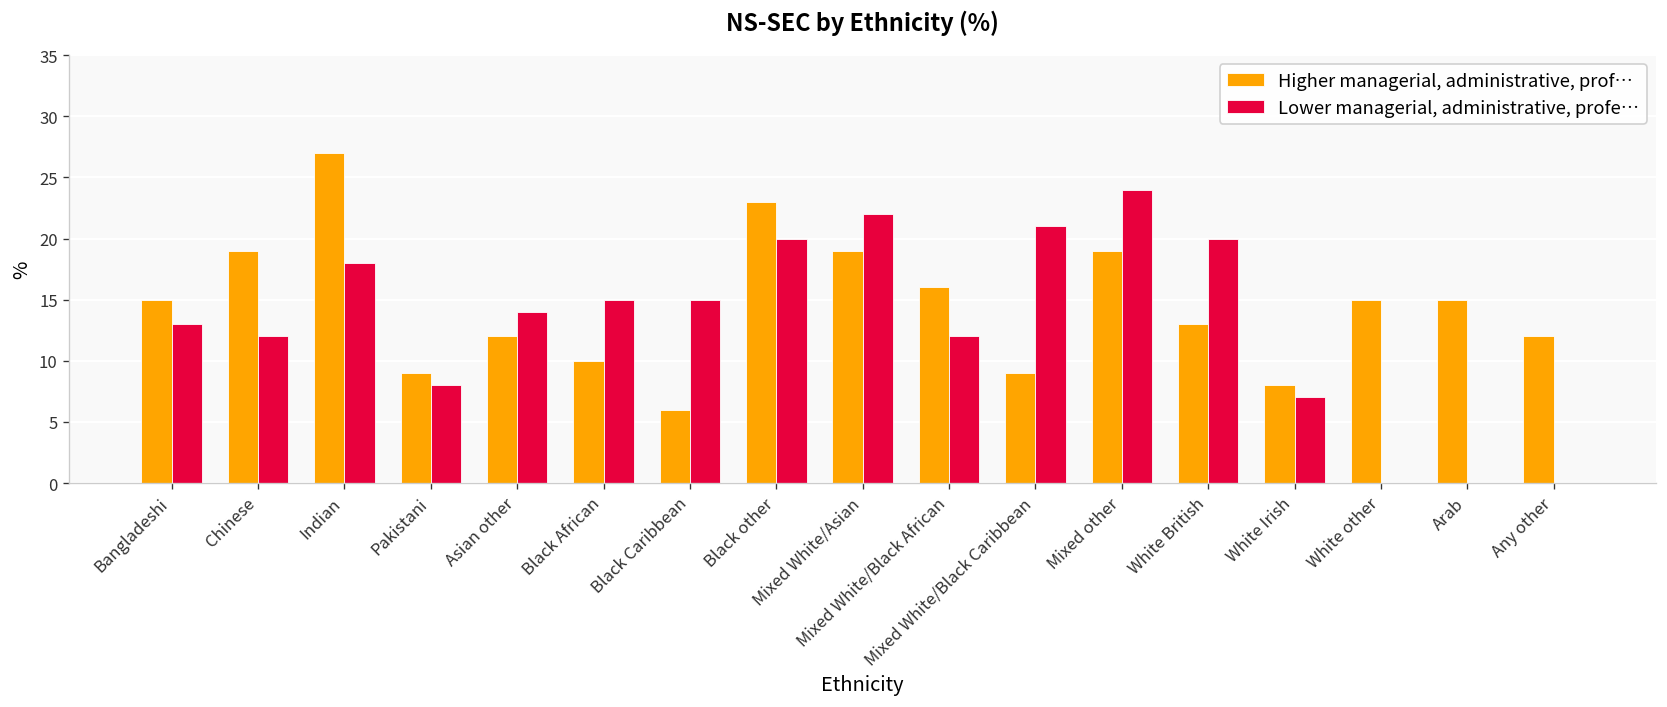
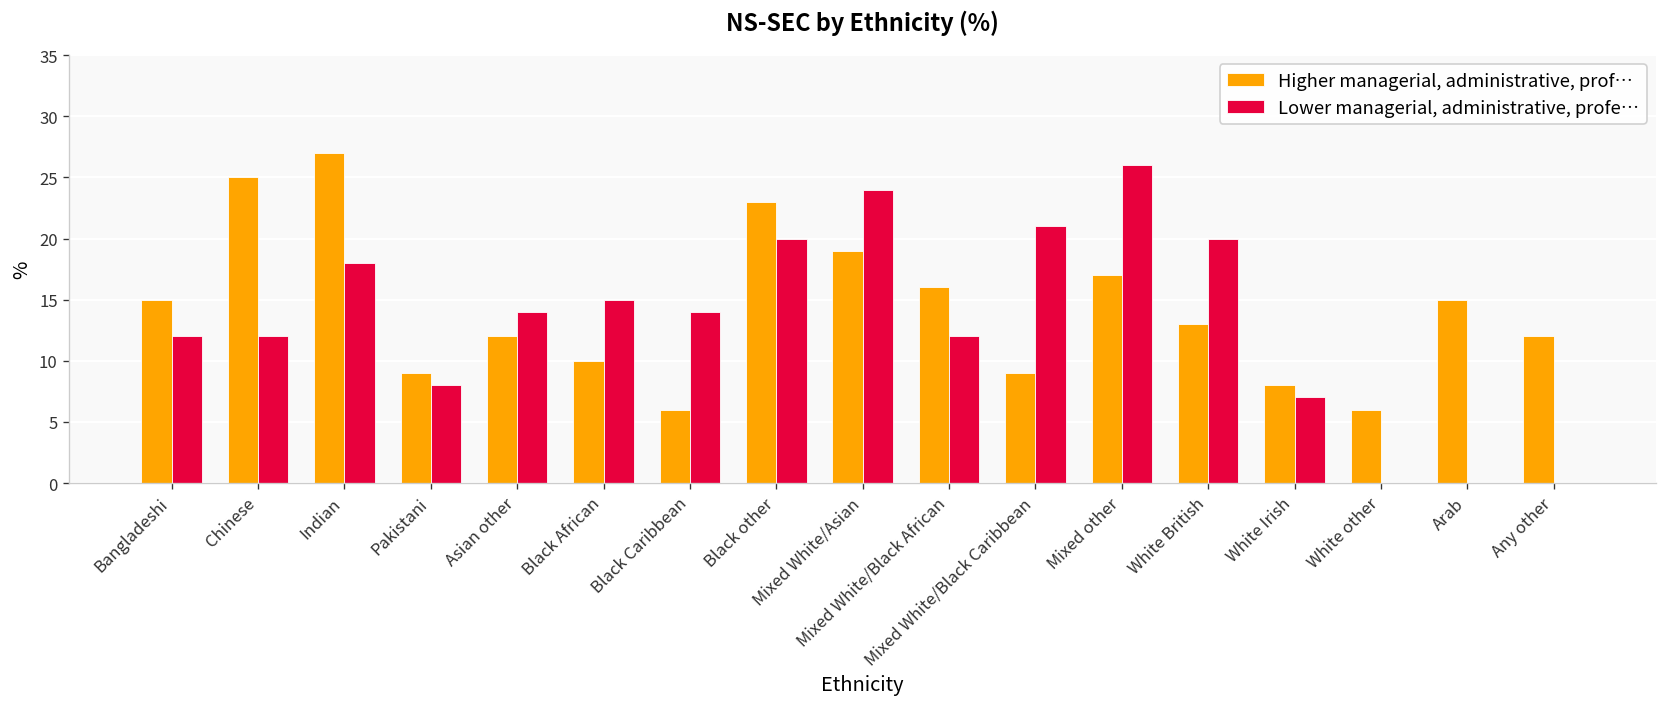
  {
    "Higher managerial, administrative, prof…": {
      "Bangladeshi": 15,
-     "Chinese": 19,
+     "Chinese": 25,
      "Indian": 27,
      "Pakistani": 9,
      "Asian other": 12,
      "Black African": 10,
      "Black Caribbean": 6,
      "Black other": 23,
      "Mixed White/Asian": 19,
      "Mixed White/Black African": 16,
      "Mixed White/Black Caribbean": 9,
-     "Mixed other": 19,
+     "Mixed other": 17,
      "White British": 13,
      "White Irish": 8,
-     "White other": 15,
+     "White other": 6,
      "Arab": 15,
      "Any other": 12
    },
    "Lower managerial, administrative, profe…": {
-     "Bangladeshi": 13,
+     "Bangladeshi": 12,
      "Chinese": 12,
      "Indian": 18,
      "Pakistani": 8,
      "Asian other": 14,
      "Black African": 15,
-     "Black Caribbean": 15,
+     "Black Caribbean": 14,
      "Black other": 20,
-     "Mixed White/Asian": 22,
+     "Mixed White/Asian": 24,
      "Mixed White/Black African": 12,
      "Mixed White/Black Caribbean": 21,
-     "Mixed other": 24,
+     "Mixed other": 26,
      "White British": 20,
      "White Irish": 7,
      "White other": 0,
      "Arab": 0,
      "Any other": 0
    }
  }
